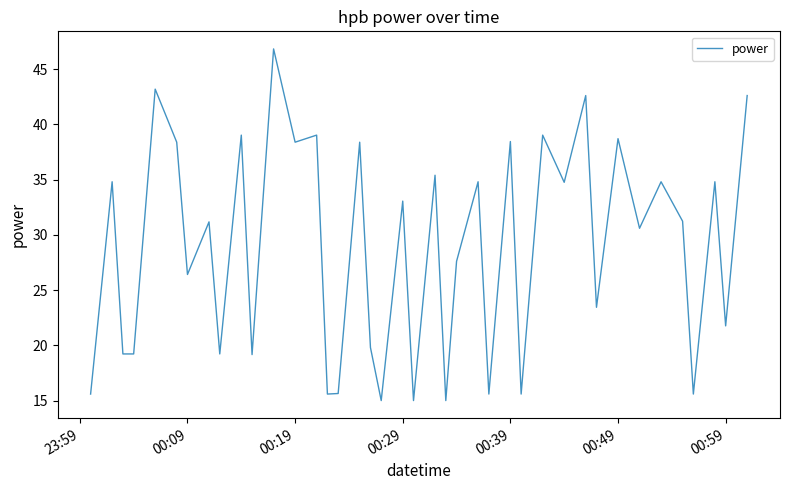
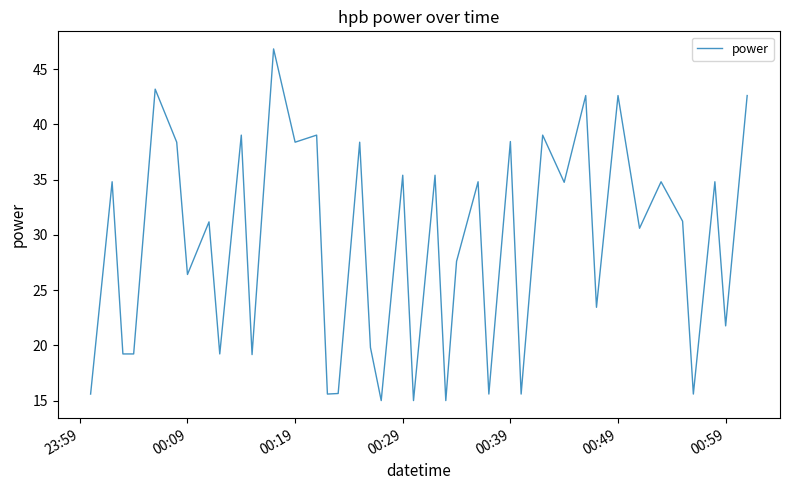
  {
    "00:09": 26.4,
    "00:19": 38.4,
-   "00:29": 33.1,
+   "00:29": 35.4,
    "00:39": 38.4,
-   "00:49": 38.7,
+   "00:49": 42.6,
    "00:59": 21.8
  }
